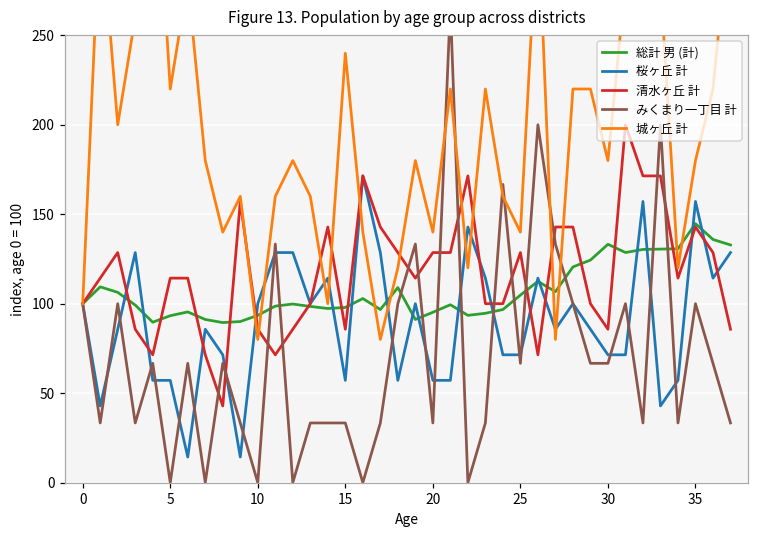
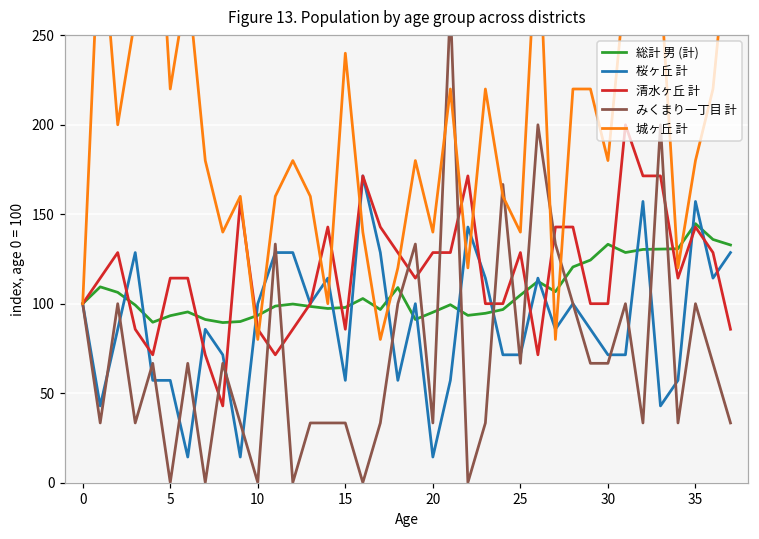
  {
    "総計 男 (計)": {
      "5": 93,
      "10": 93,
      "15": 98,
      "20": 95,
      "25": 105,
      "30": 133,
      "35": 145
    },
    "桜ヶ丘 計": {
      "5": 57,
      "10": 100,
      "15": 57,
-     "20": 57,
+     "20": 14,
      "25": 71,
      "30": 71,
      "35": 157
    },
    "清水ヶ丘 計": {
      "5": 114,
      "10": 86,
      "15": 86,
      "20": 129,
      "25": 129,
-     "30": 86,
+     "30": 100,
      "35": 143
    },
    "みくまり一丁目 計": {
      "5": 0,
      "10": 0,
      "15": 33,
      "20": 33,
      "25": 67,
      "30": 67,
      "35": 100
    },
    "城ヶ丘 計": {
      "5": 220,
      "10": 80,
      "15": 240,
      "20": 140,
      "25": 140,
      "30": 180,
      "35": 180
    }
  }
